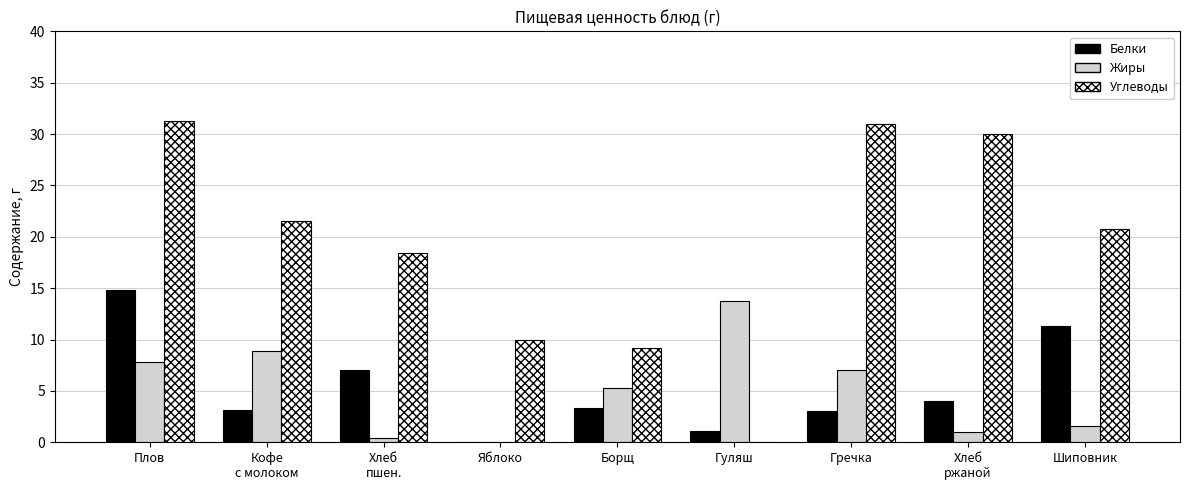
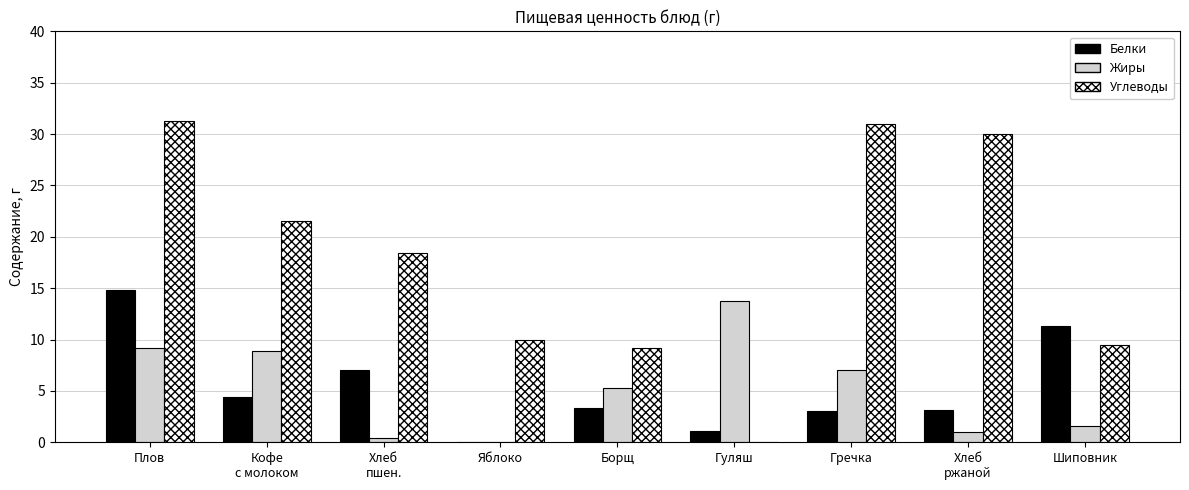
  {
    "Белки": {
      "Плов": 14.8,
-     "Кофе с молоком": 3.2,
+     "Кофе с молоком": 4.4,
      "Хлеб пшен.": 7.0,
      "Яблоко": 0.0,
      "Борщ": 3.3,
      "Гуляш": 1.1,
      "Гречка": 3.0,
-     "Хлеб ржаной": 4.0,
+     "Хлеб ржаной": 3.1,
      "Шиповник": 11.3
    },
    "Жиры": {
-     "Плов": 7.8,
+     "Плов": 9.2,
      "Кофе с молоком": 8.9,
      "Хлеб пшен.": 0.4,
      "Яблоко": 0.0,
      "Борщ": 5.3,
      "Гуляш": 13.8,
      "Гречка": 7.0,
      "Хлеб ржаной": 1.0,
      "Шиповник": 1.6
    },
    "Углеводы": {
      "Плов": 31.3,
      "Кофе с молоком": 21.5,
      "Хлеб пшен.": 18.4,
      "Яблоко": 10.0,
      "Борщ": 9.2,
      "Гуляш": 0.0,
      "Гречка": 31.0,
      "Хлеб ржаной": 30.0,
-     "Шиповник": 20.8
+     "Шиповник": 9.5
    }
  }
